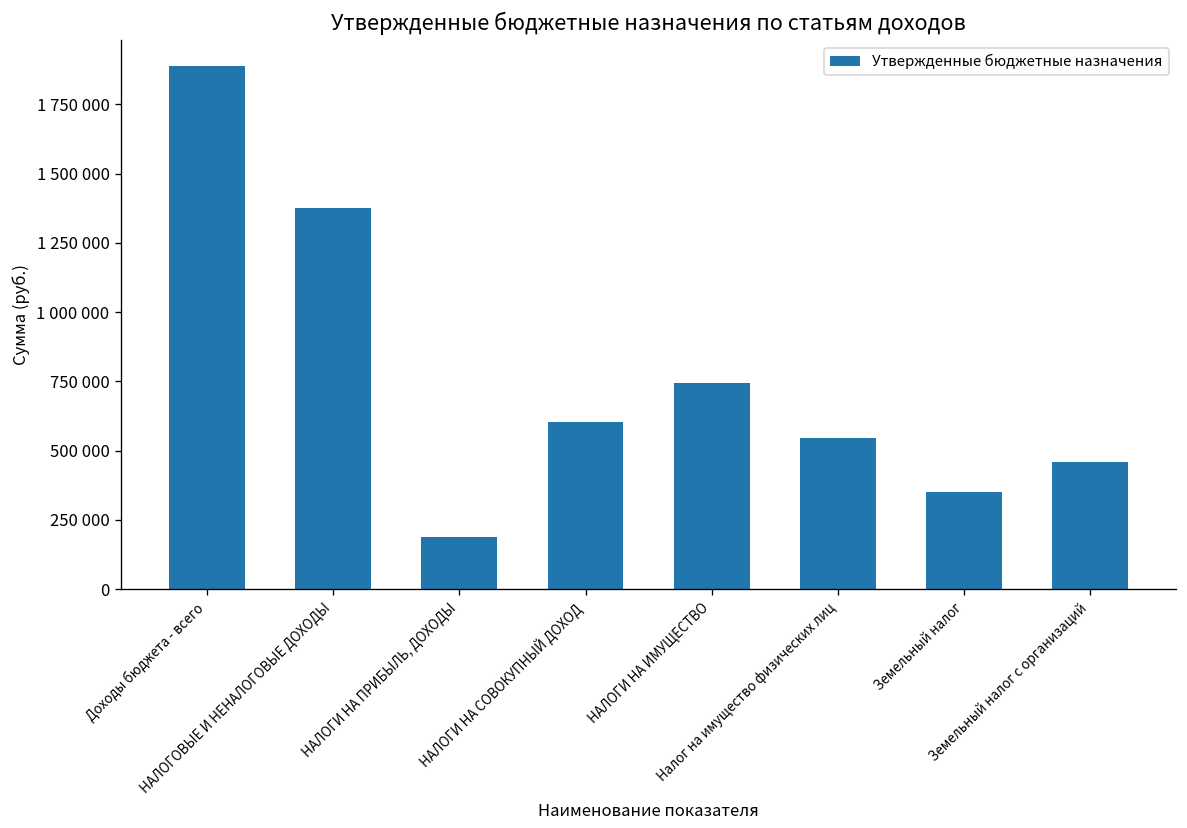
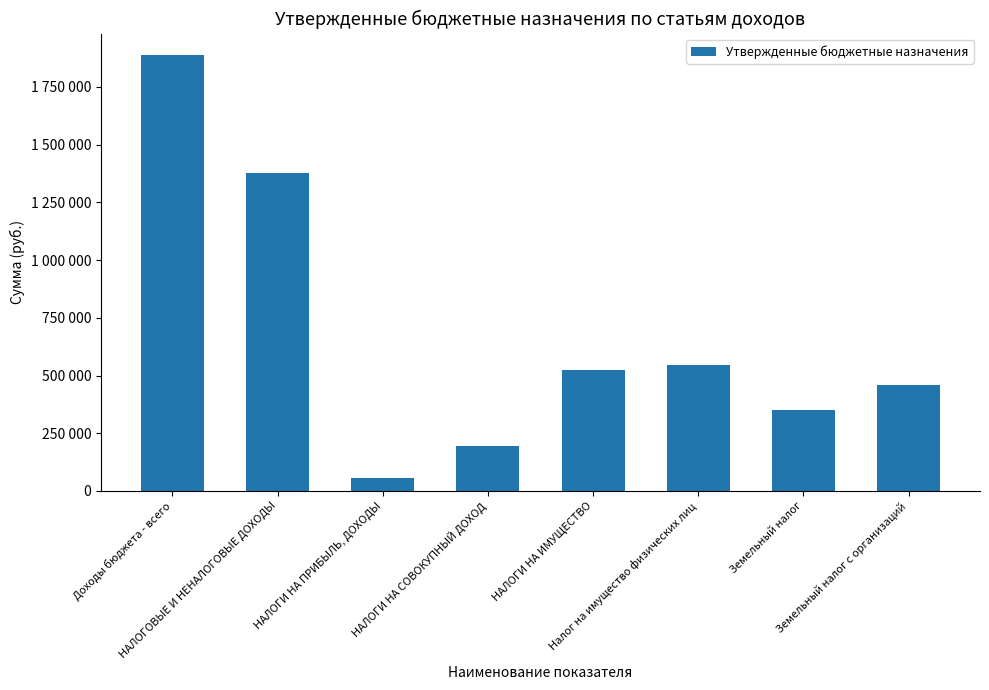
  {
    "Доходы бюджета - всего": 1890000,
    "НАЛОГОВЫЕ И НЕНАЛОГОВЫЕ ДОХОДЫ": 1380000,
-   "НАЛОГИ НА ПРИБЫЛЬ, ДОХОДЫ": 190000,
-   "НАЛОГИ НА СОВОКУПНЫЙ ДОХОД": 600000,
-   "НАЛОГИ НА ИМУЩЕСТВО": 740000,
+   "НАЛОГИ НА ПРИБЫЛЬ, ДОХОДЫ": 50000,
+   "НАЛОГИ НА СОВОКУПНЫЙ ДОХОД": 190000,
+   "НАЛОГИ НА ИМУЩЕСТВО": 520000,
    "Налог на имущество физических лиц": 540000,
    "Земельный налог": 350000,
    "Земельный налог с организаций": 460000
  }
